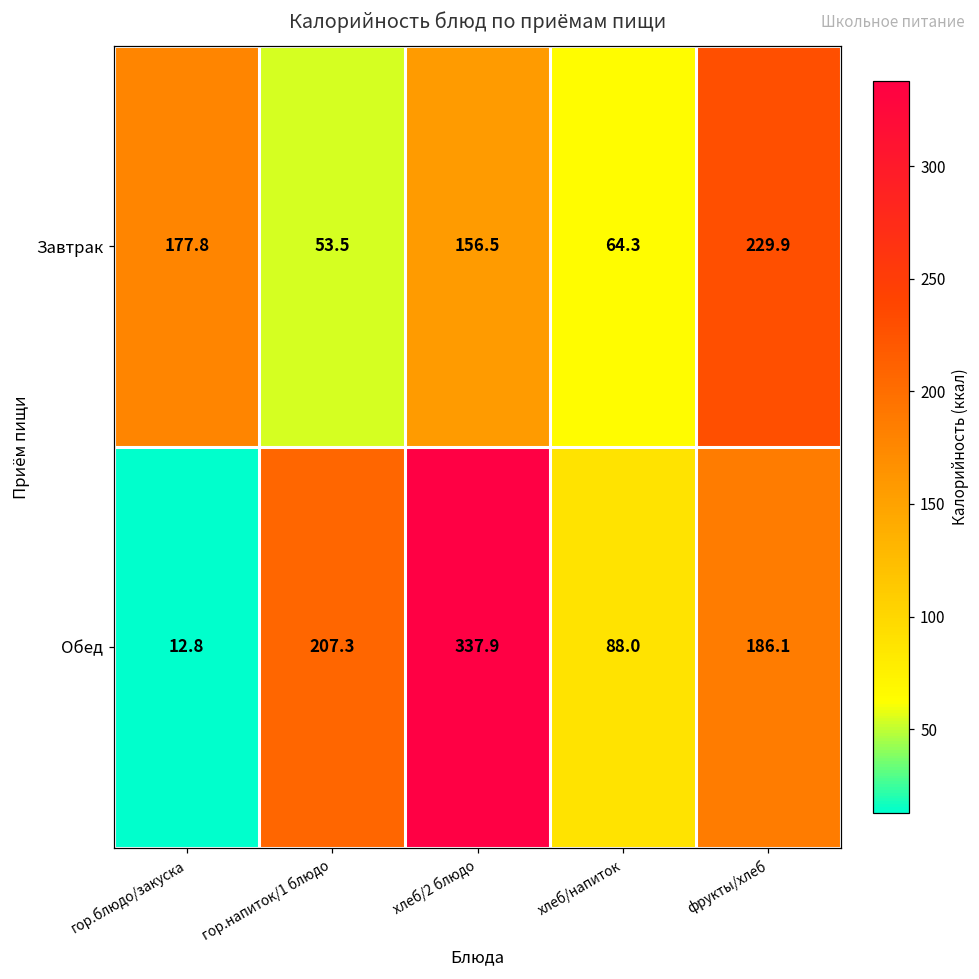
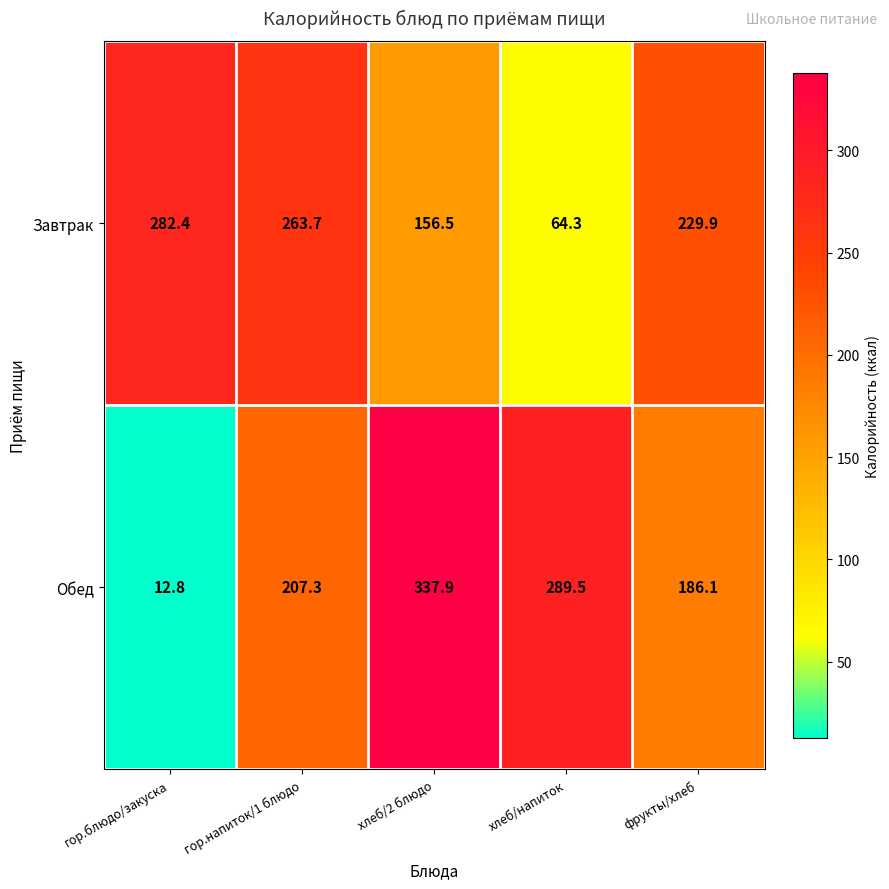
  {
    "Завтрак": {
-     "гор.блюдо/закуска": 177.8,
-     "гор.напиток/1 блюдо": 53.5,
+     "гор.блюдо/закуска": 282.4,
+     "гор.напиток/1 блюдо": 263.7,
      "хлеб/2 блюдо": 156.5,
      "хлеб/напиток": 64.3,
      "фрукты/хлеб": 229.9
    },
    "Обед": {
      "гор.блюдо/закуска": 12.8,
      "гор.напиток/1 блюдо": 207.3,
      "хлеб/2 блюдо": 337.9,
-     "хлеб/напиток": 88.0,
+     "хлеб/напиток": 289.5,
      "фрукты/хлеб": 186.1
    }
  }
